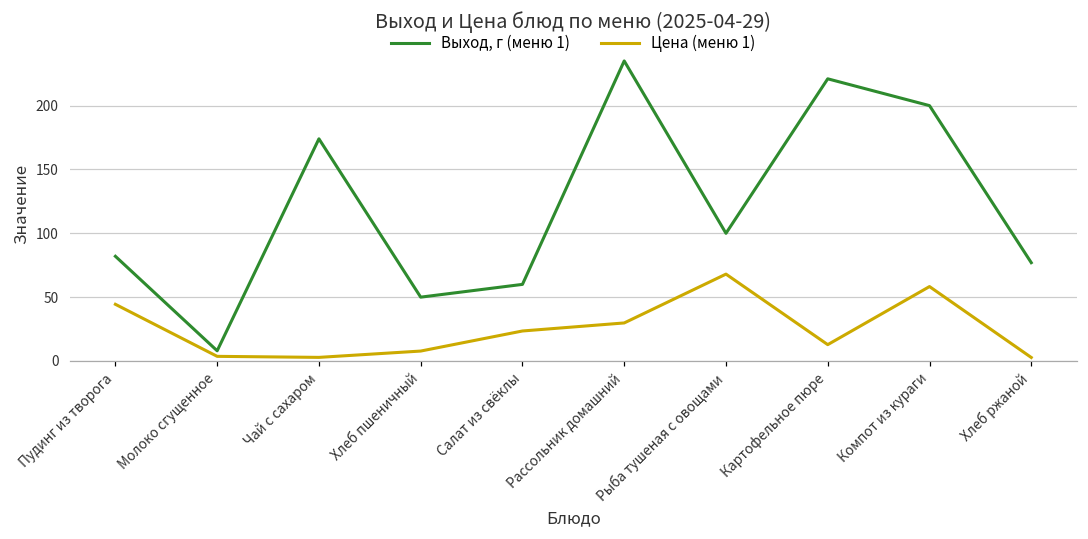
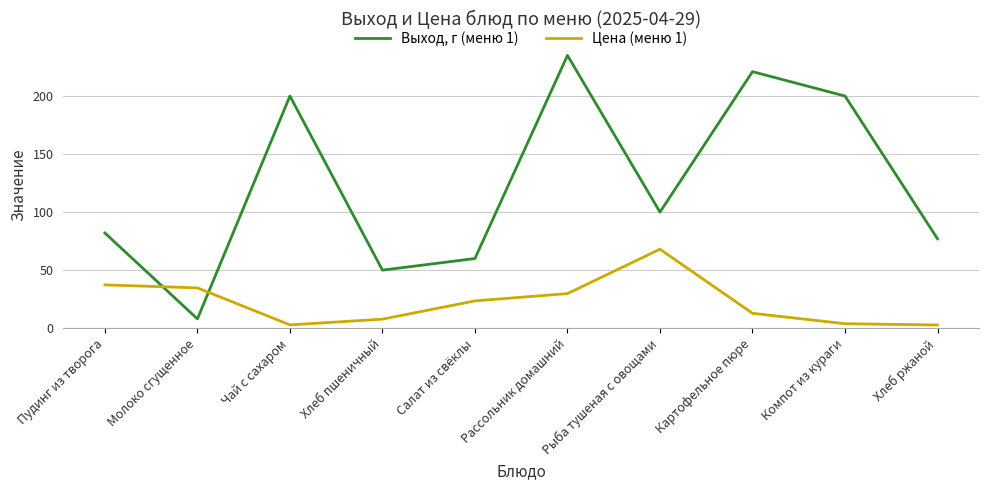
  {
    "Выход, г (меню 1)": {
      "Пудинг из творога": 82,
      "Молоко сгущенное": 8,
-     "Чай с сахаром": 174,
+     "Чай с сахаром": 200,
      "Хлеб пшеничный": 50,
      "Салат из свёклы": 60,
      "Рассольник домашний": 235,
      "Рыба тушеная с овощами": 100,
      "Картофельное пюре": 221,
      "Компот из кураги": 200,
      "Хлеб ржаной": 77
    },
    "Цена (меню 1)": {
-     "Пудинг из творога": 44,
-     "Молоко сгущенное": 4,
+     "Пудинг из творога": 37,
+     "Молоко сгущенное": 35,
      "Чай с сахаром": 3,
      "Хлеб пшеничный": 8,
      "Салат из свёклы": 24,
      "Рассольник домашний": 30,
      "Рыба тушеная с овощами": 68,
      "Картофельное пюре": 13,
-     "Компот из кураги": 58,
+     "Компот из кураги": 4,
      "Хлеб ржаной": 3
    }
  }
